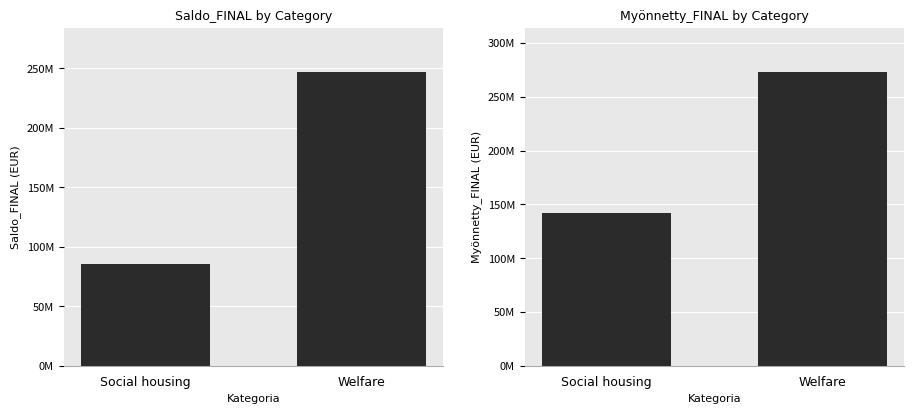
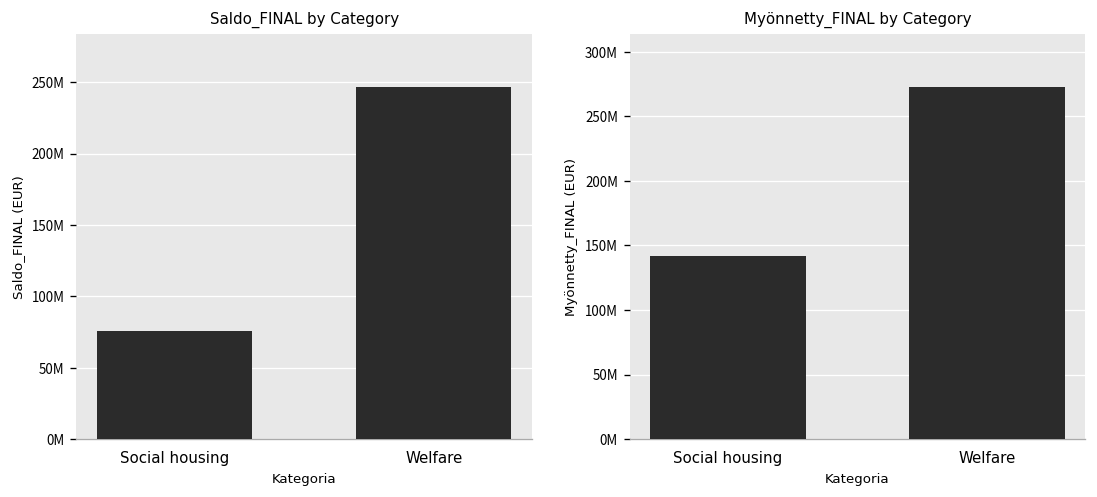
  {
    "Saldo_FINAL by Category": {
-     "Social housing": 85000000,
+     "Social housing": 76000000,
      "Welfare": 247000000
    },
    "Myönnetty_FINAL by Category": {
      "Social housing": 142000000,
      "Welfare": 273000000
    }
  }
